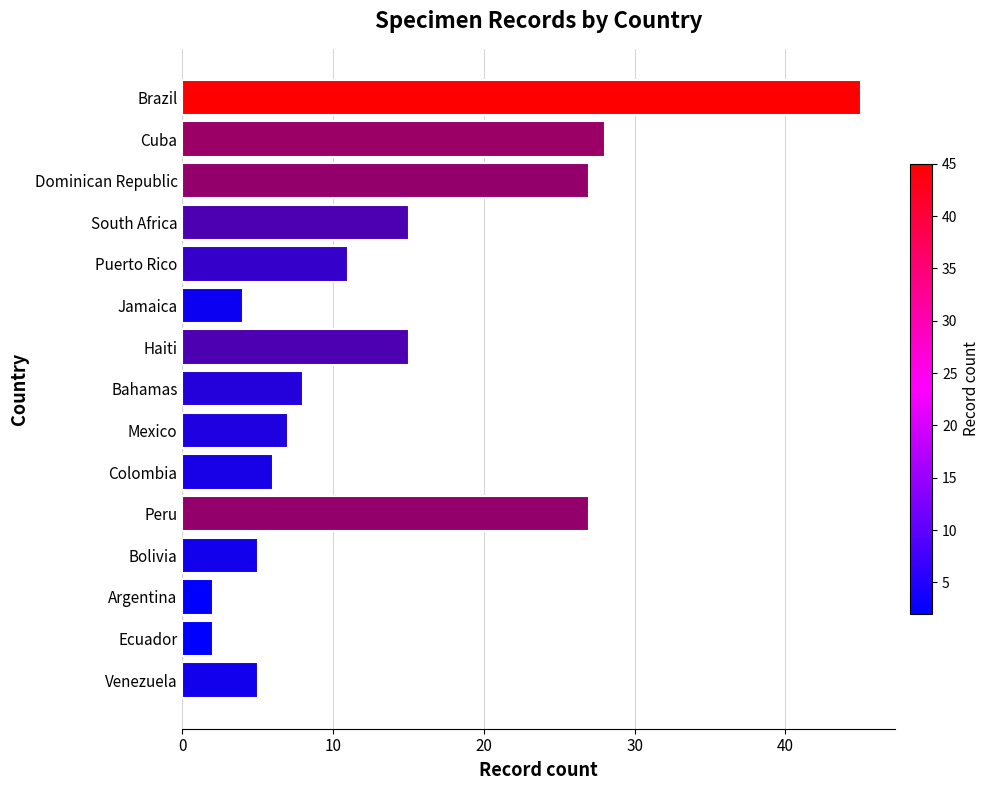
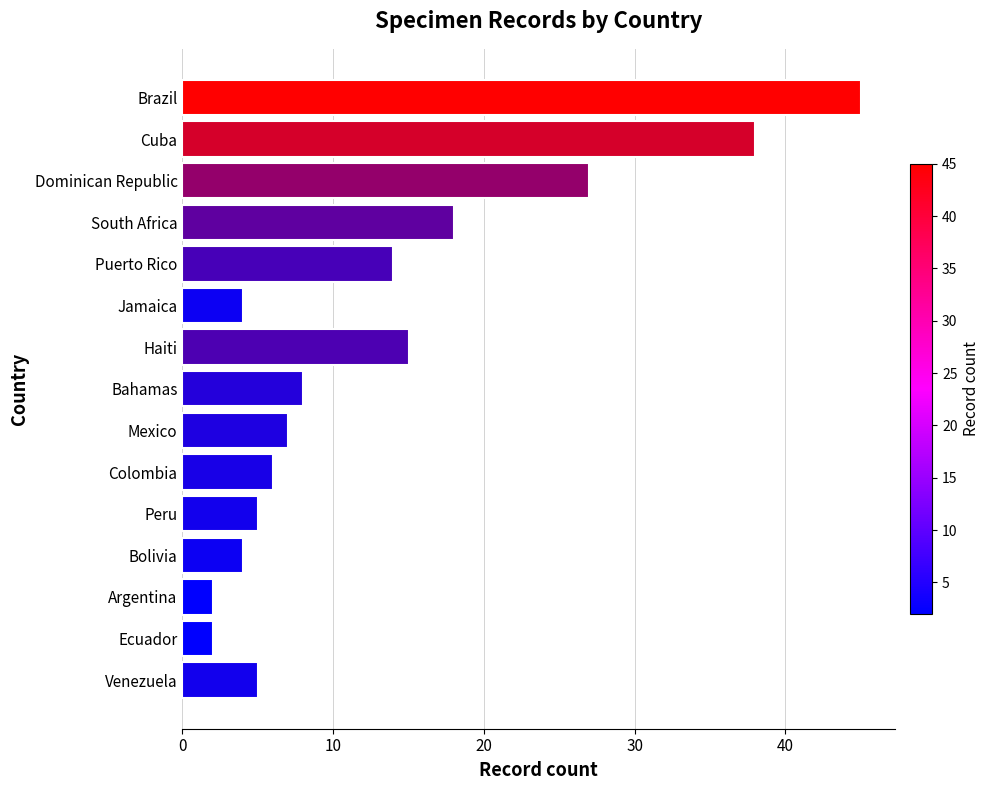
  {
    "Brazil": 45,
-   "Cuba": 28,
+   "Cuba": 38,
    "Dominican Republic": 27,
-   "South Africa": 15,
-   "Puerto Rico": 11,
+   "South Africa": 18,
+   "Puerto Rico": 14,
    "Jamaica": 4,
    "Haiti": 15,
    "Bahamas": 8,
    "Mexico": 7,
    "Colombia": 6,
-   "Peru": 27,
-   "Bolivia": 5,
+   "Peru": 5,
+   "Bolivia": 4,
    "Argentina": 2,
    "Ecuador": 2,
    "Venezuela": 5
  }
